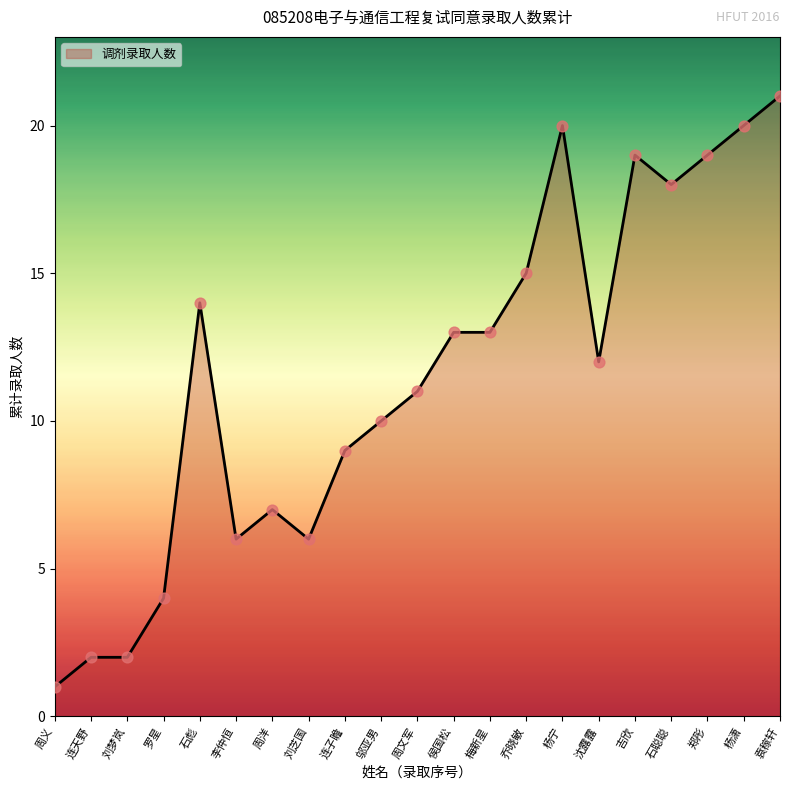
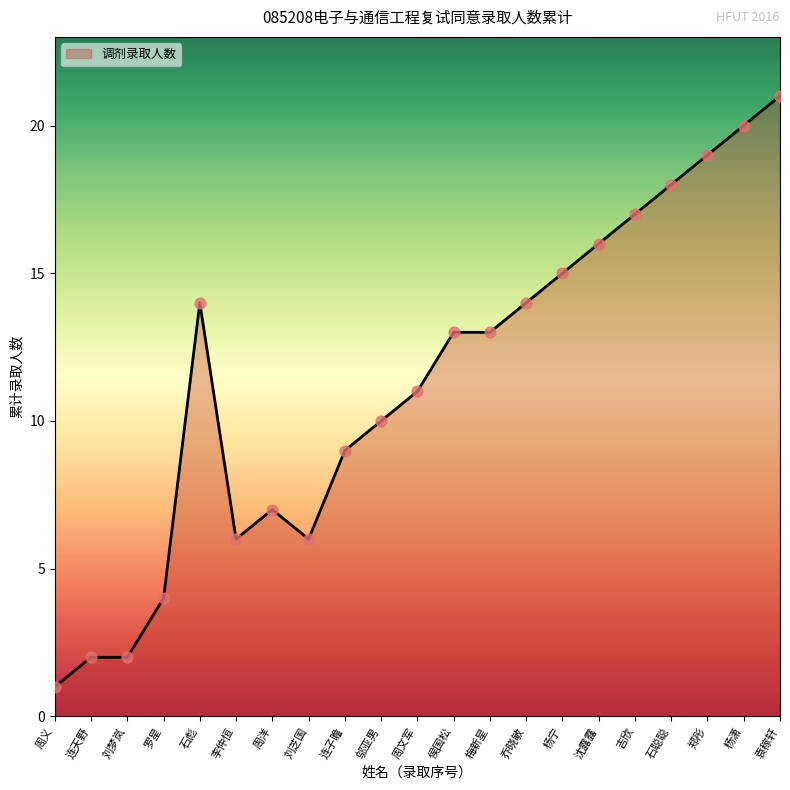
  {
    "周义": 1,
    "连天野": 2,
    "刘梦岚": 2,
    "罗星": 4,
    "石彪": 14,
    "李仲恒": 6,
    "周洋": 7,
    "刘芝国": 6,
    "连子瞻": 9,
    "邬亚男": 10,
    "周文军": 11,
    "侯国松": 13,
    "梅新星": 13,
-   "乔晓敏": 15,
-   "杨宁": 20,
-   "沈露露": 12,
-   "吉欣": 19,
+   "乔晓敏": 14,
+   "杨宁": 15,
+   "沈露露": 16,
+   "吉欣": 17,
    "石聪聪": 18,
    "郑彤": 19,
    "杨潇": 20,
    "袁稼轩": 21
  }
